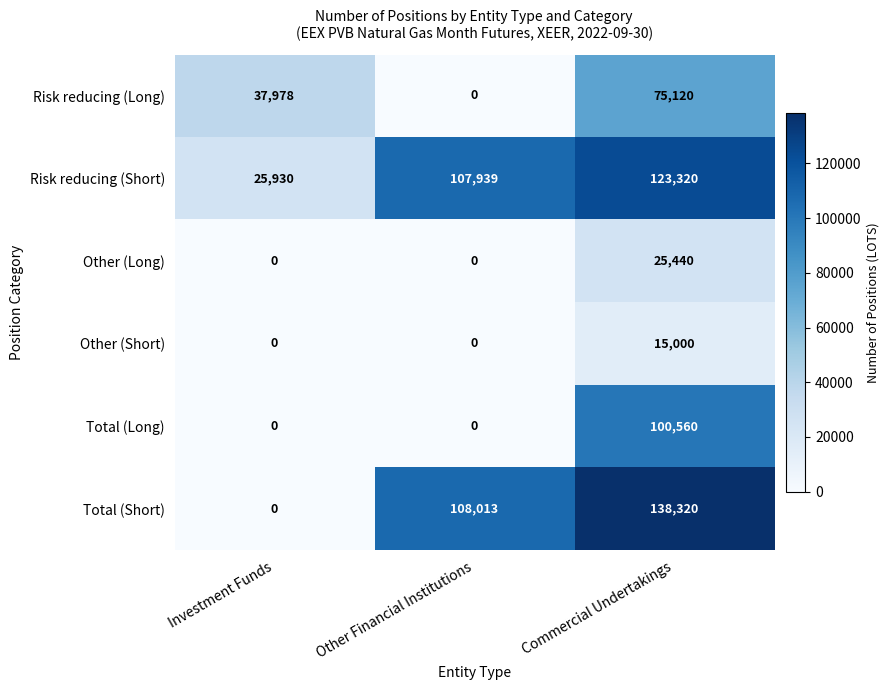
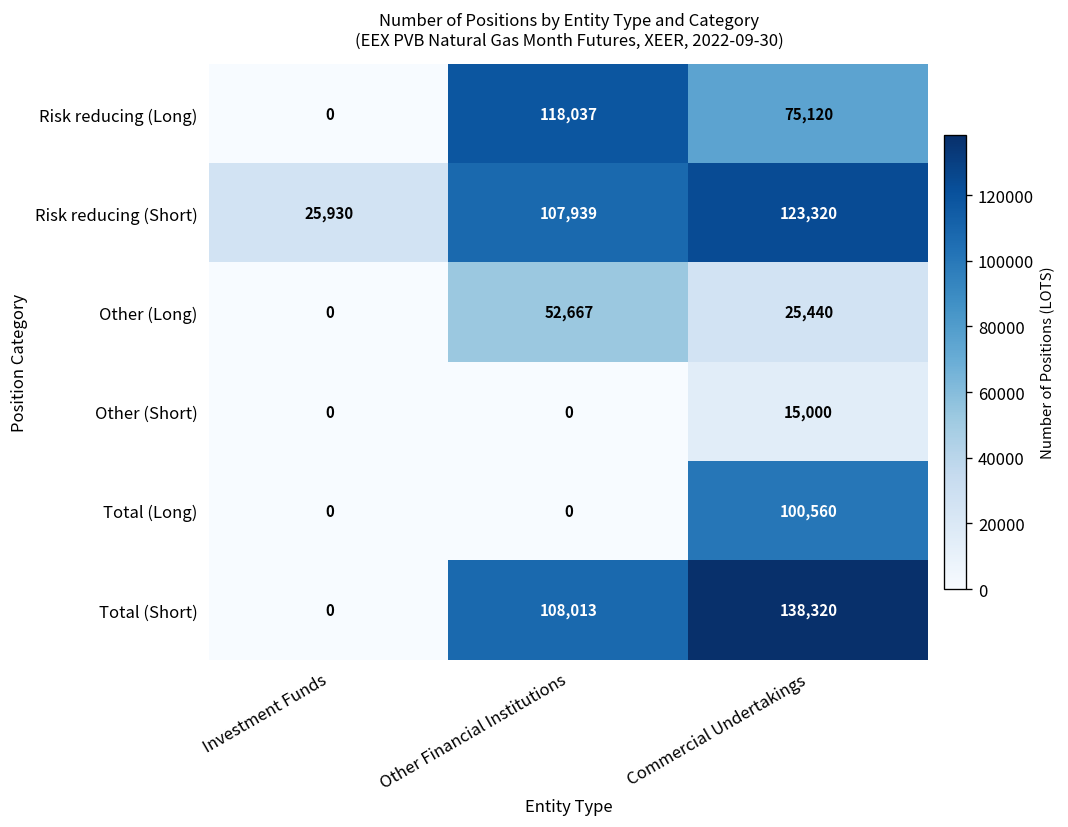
  {
    "Risk reducing (Long)": {
-     "Investment Funds": "37,978",
-     "Other Financial Institutions": "0",
+     "Investment Funds": "0",
+     "Other Financial Institutions": "118,037",
      "Commercial Undertakings": "75,120"
    },
    "Risk reducing (Short)": {
      "Investment Funds": "25,930",
      "Other Financial Institutions": "107,939",
      "Commercial Undertakings": "123,320"
    },
    "Other (Long)": {
      "Investment Funds": "0",
-     "Other Financial Institutions": "0",
+     "Other Financial Institutions": "52,667",
      "Commercial Undertakings": "25,440"
    },
    "Other (Short)": {
      "Investment Funds": "0",
      "Other Financial Institutions": "0",
      "Commercial Undertakings": "15,000"
    },
    "Total (Long)": {
      "Investment Funds": "0",
      "Other Financial Institutions": "0",
      "Commercial Undertakings": "100,560"
    },
    "Total (Short)": {
      "Investment Funds": "0",
      "Other Financial Institutions": "108,013",
      "Commercial Undertakings": "138,320"
    }
  }
